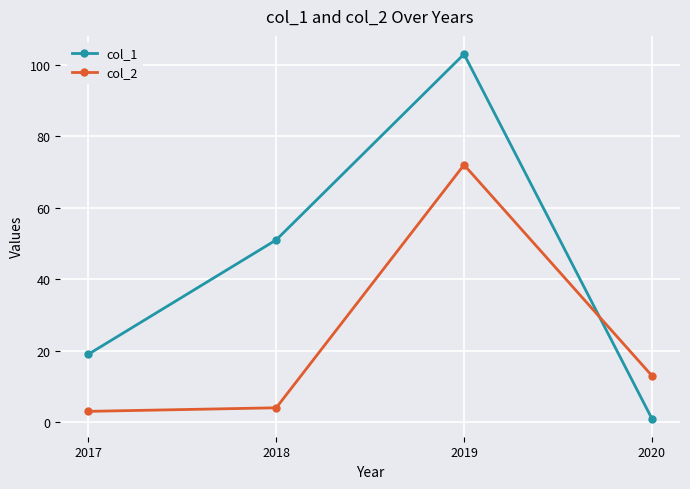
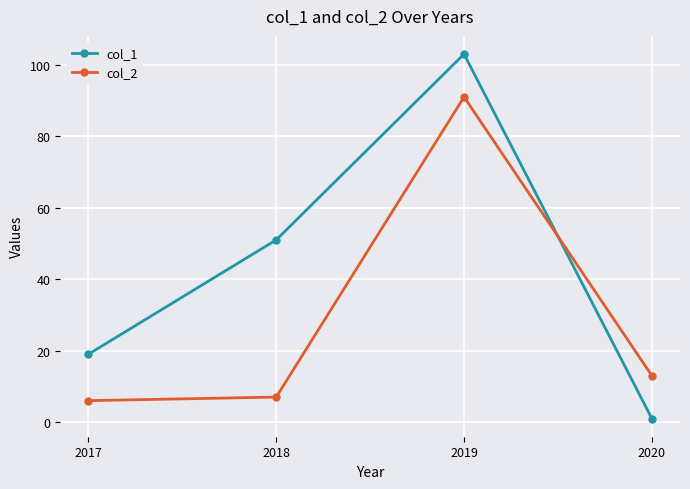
  {
    "col_1": {
      "2017": 19,
      "2018": 51,
      "2019": 103,
      "2020": 1
    },
    "col_2": {
-     "2017": 3,
-     "2018": 4,
-     "2019": 72,
+     "2017": 6,
+     "2018": 7,
+     "2019": 91,
      "2020": 13
    }
  }
